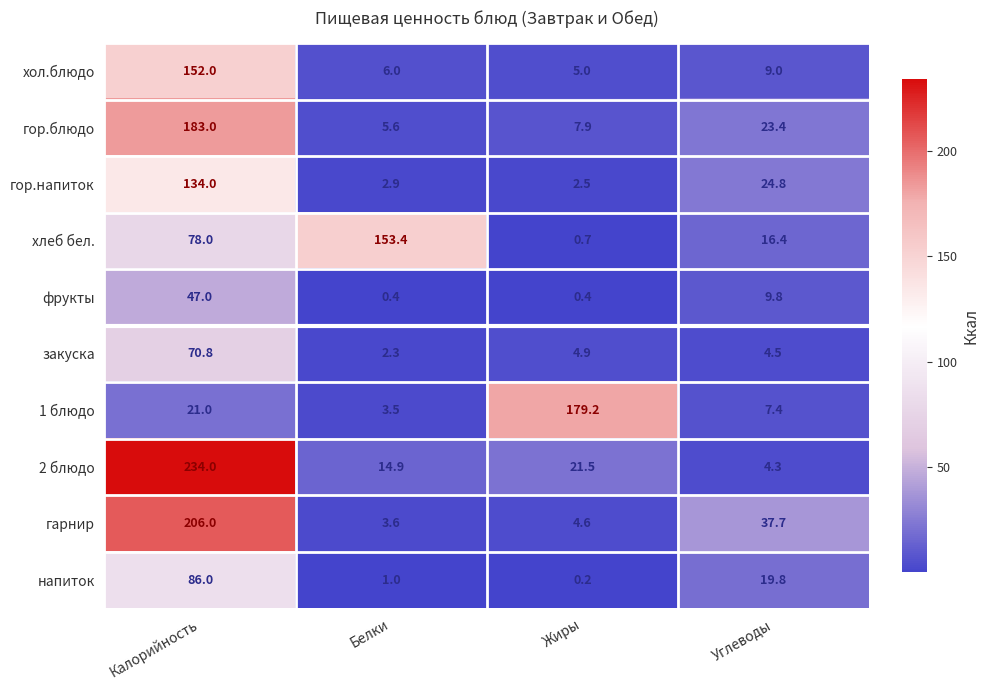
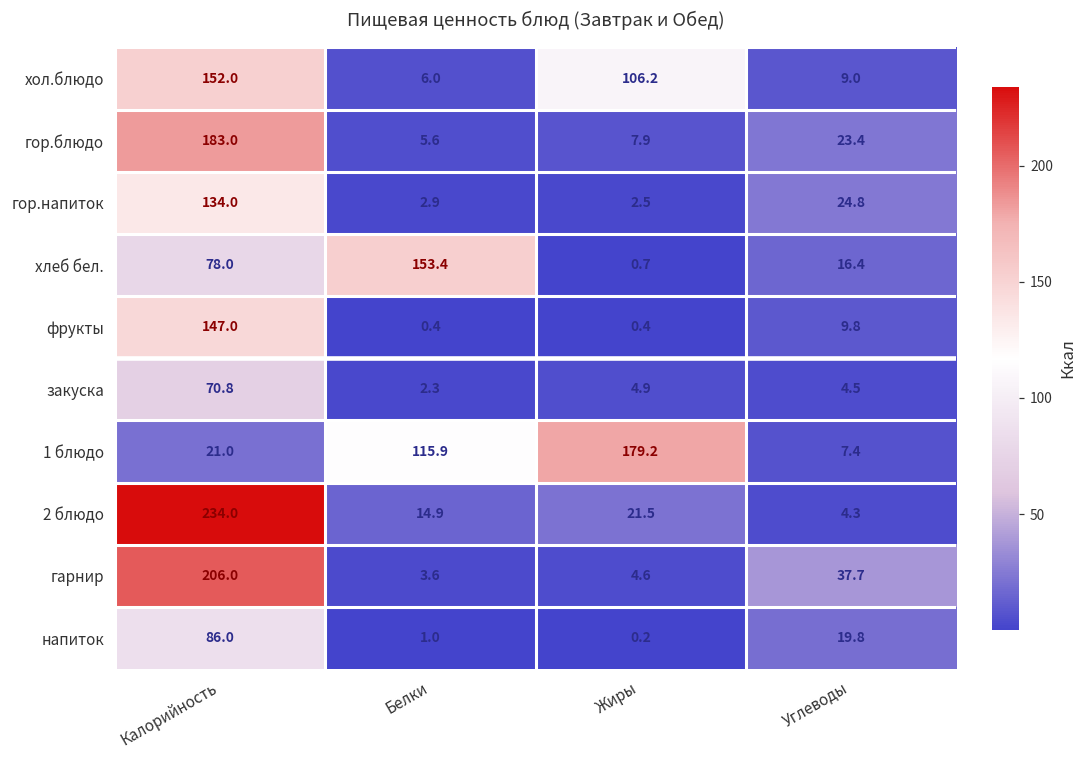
  {
    "хол.блюдо": {
      "Калорийность": 152.0,
      "Белки": 6.0,
-     "Жиры": 5.0,
+     "Жиры": 106.2,
      "Углеводы": 9.0
    },
    "гор.блюдо": {
      "Калорийность": 183.0,
      "Белки": 5.6,
      "Жиры": 7.9,
      "Углеводы": 23.4
    },
    "гор.напиток": {
      "Калорийность": 134.0,
      "Белки": 2.9,
      "Жиры": 2.5,
      "Углеводы": 24.8
    },
    "хлеб бел.": {
      "Калорийность": 78.0,
      "Белки": 153.4,
      "Жиры": 0.7,
      "Углеводы": 16.4
    },
    "фрукты": {
-     "Калорийность": 47.0,
+     "Калорийность": 147.0,
      "Белки": 0.4,
      "Жиры": 0.4,
      "Углеводы": 9.8
    },
    "закуска": {
      "Калорийность": 70.8,
      "Белки": 2.3,
      "Жиры": 4.9,
      "Углеводы": 4.5
    },
    "1 блюдо": {
      "Калорийность": 21.0,
-     "Белки": 3.5,
+     "Белки": 115.9,
      "Жиры": 179.2,
      "Углеводы": 7.4
    },
    "2 блюдо": {
      "Калорийность": 234.0,
      "Белки": 14.9,
      "Жиры": 21.5,
      "Углеводы": 4.3
    },
    "гарнир": {
      "Калорийность": 206.0,
      "Белки": 3.6,
      "Жиры": 4.6,
      "Углеводы": 37.7
    },
    "напиток": {
      "Калорийность": 86.0,
      "Белки": 1.0,
      "Жиры": 0.2,
      "Углеводы": 19.8
    }
  }
